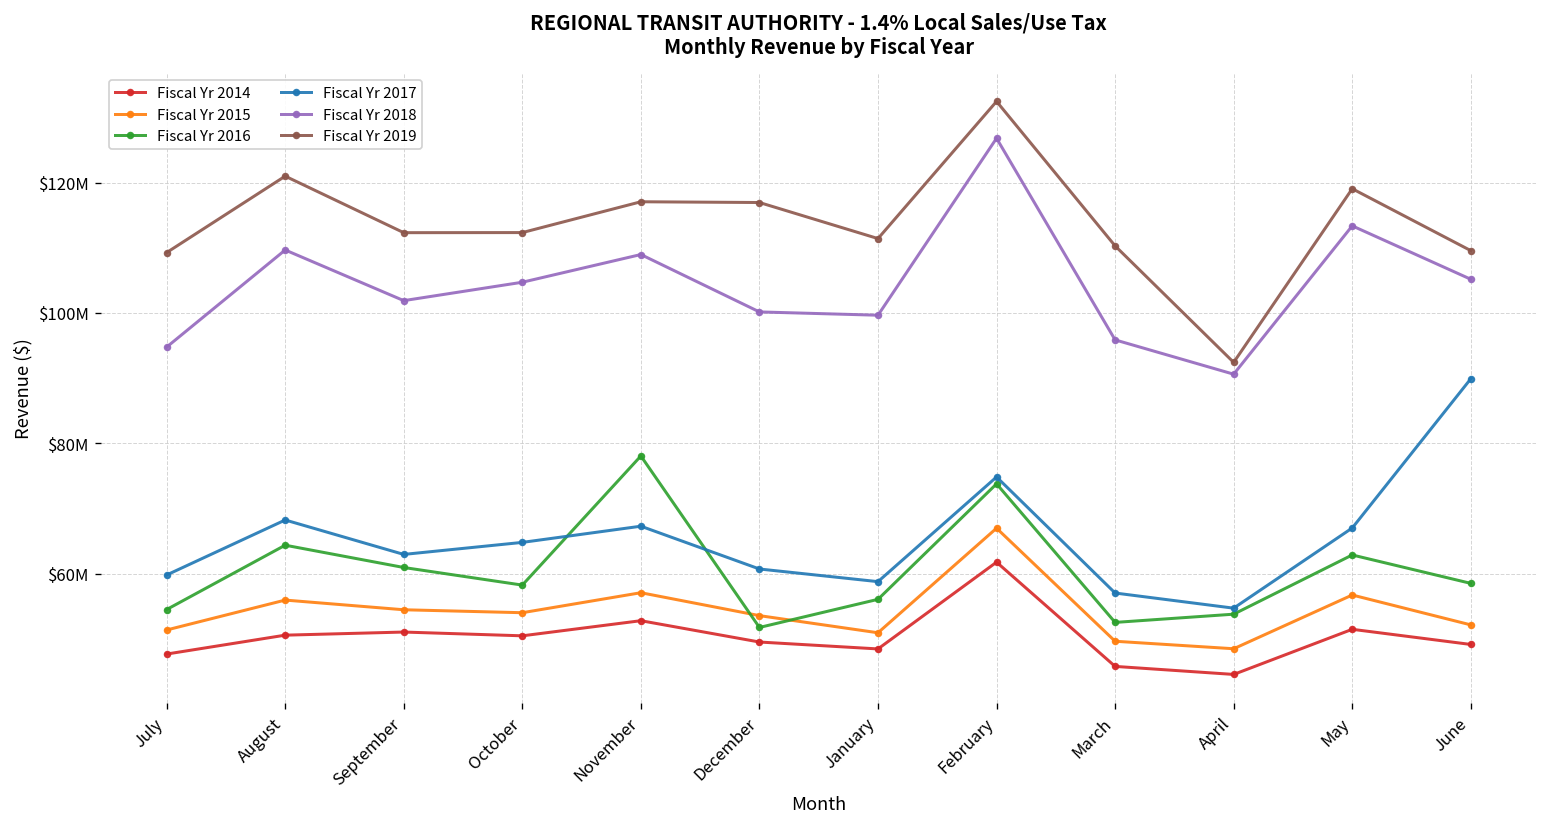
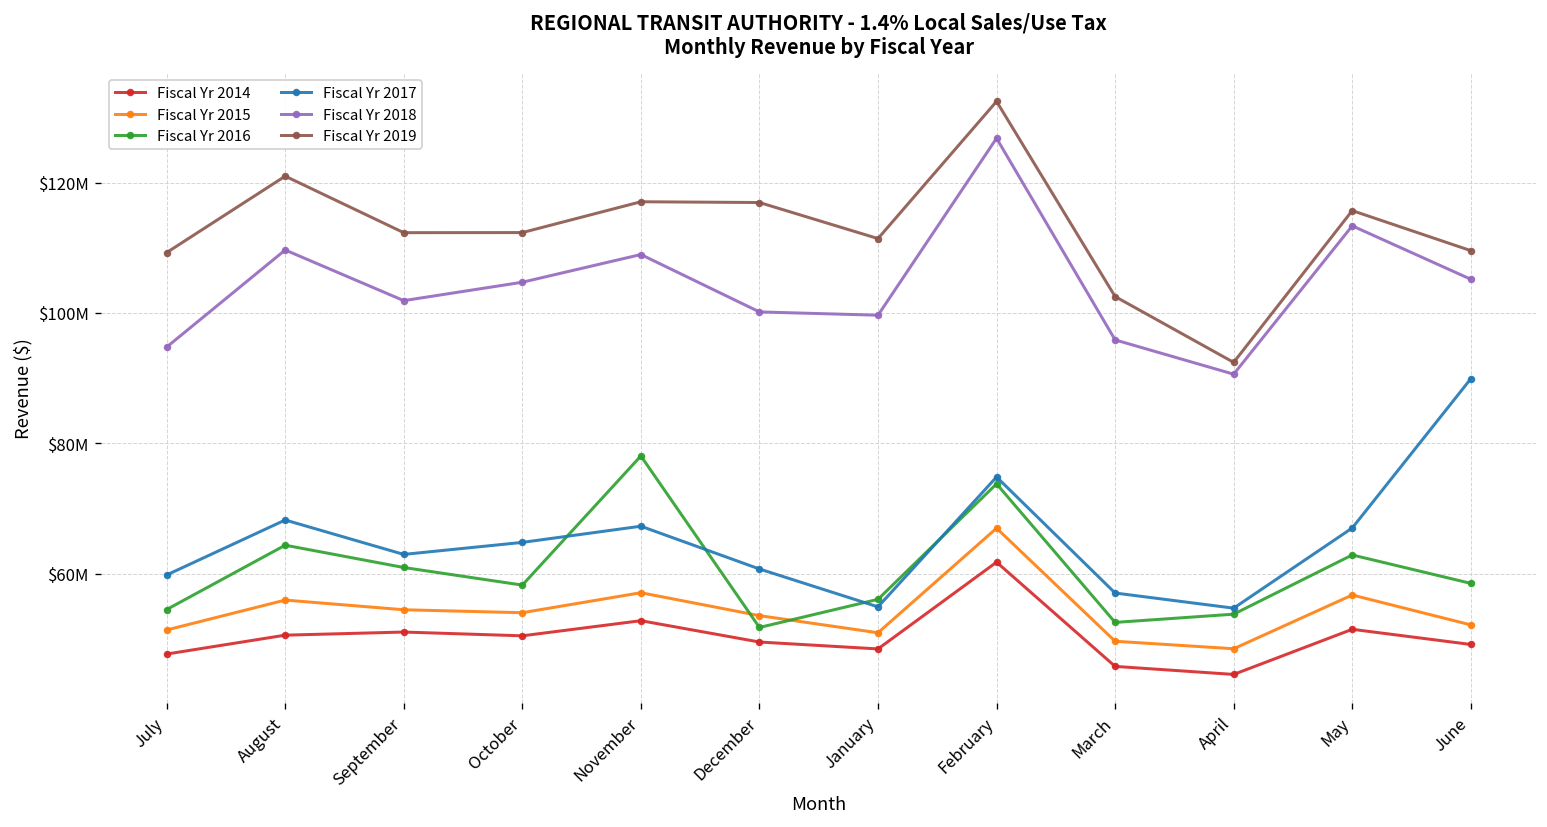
  {
    "Fiscal Yr 2014": {
      "July": "$48000000",
      "August": "$51000000",
      "September": "$51000000",
      "October": "$50000000",
      "November": "$53000000",
      "December": "$50000000",
      "January": "$48000000",
      "February": "$62000000",
      "March": "$46000000",
      "April": "$45000000",
      "May": "$51000000",
      "June": "$49000000"
    },
    "Fiscal Yr 2015": {
      "July": "$51000000",
      "August": "$56000000",
      "September": "$54000000",
      "October": "$54000000",
      "November": "$57000000",
      "December": "$54000000",
      "January": "$51000000",
      "February": "$67000000",
      "March": "$50000000",
      "April": "$48000000",
      "May": "$57000000",
      "June": "$52000000"
    },
    "Fiscal Yr 2016": {
      "July": "$54000000",
      "August": "$64000000",
      "September": "$61000000",
      "October": "$58000000",
      "November": "$78000000",
      "December": "$52000000",
      "January": "$56000000",
      "February": "$74000000",
      "March": "$53000000",
      "April": "$54000000",
      "May": "$63000000",
      "June": "$59000000"
    },
    "Fiscal Yr 2017": {
      "July": "$60000000",
      "August": "$68000000",
      "September": "$63000000",
      "October": "$65000000",
      "November": "$67000000",
      "December": "$61000000",
-     "January": "$59000000",
+     "January": "$55000000",
      "February": "$75000000",
      "March": "$57000000",
      "April": "$55000000",
      "May": "$67000000",
      "June": "$90000000"
    },
    "Fiscal Yr 2018": {
      "July": "$95000000",
      "August": "$110000000",
      "September": "$102000000",
      "October": "$105000000",
      "November": "$109000000",
      "December": "$100000000",
      "January": "$100000000",
      "February": "$127000000",
      "March": "$96000000",
      "April": "$91000000",
      "May": "$113000000",
      "June": "$105000000"
    },
    "Fiscal Yr 2019": {
      "July": "$109000000",
      "August": "$121000000",
      "September": "$112000000",
      "October": "$112000000",
      "November": "$117000000",
      "December": "$117000000",
      "January": "$111000000",
      "February": "$132000000",
-     "March": "$110000000",
+     "March": "$103000000",
      "April": "$92000000",
-     "May": "$119000000",
+     "May": "$116000000",
      "June": "$110000000"
    }
  }
